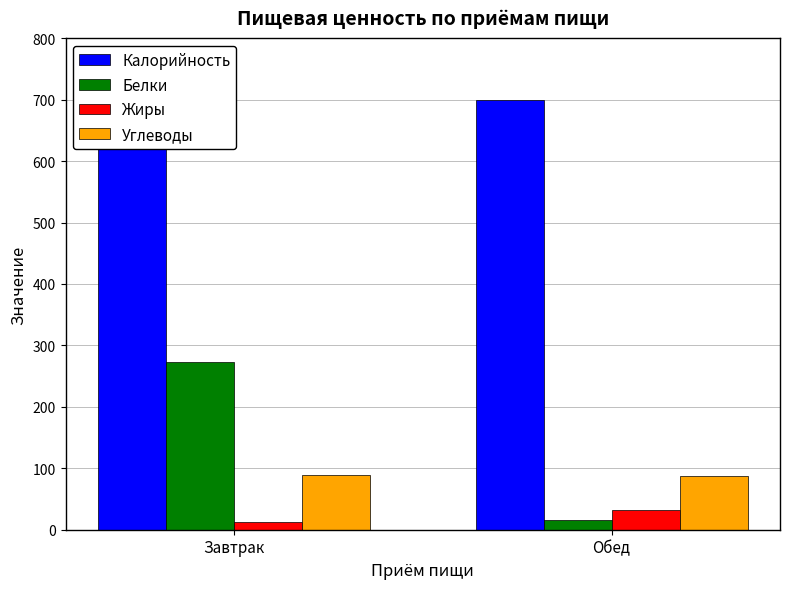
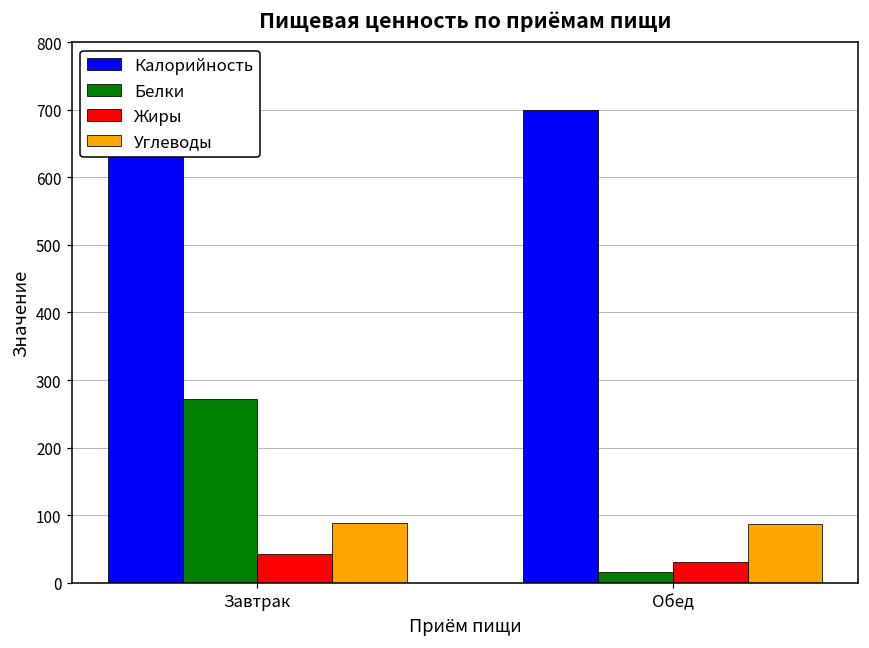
  {
    "Калорийность": {
      "Обед": 700
    },
    "Белки": {
      "Завтрак": 270,
      "Обед": 20
    },
    "Жиры": {
-     "Завтрак": 10,
+     "Завтрак": 40,
      "Обед": 30
    },
    "Углеводы": {
      "Завтрак": 90,
      "Обед": 90
    }
  }
